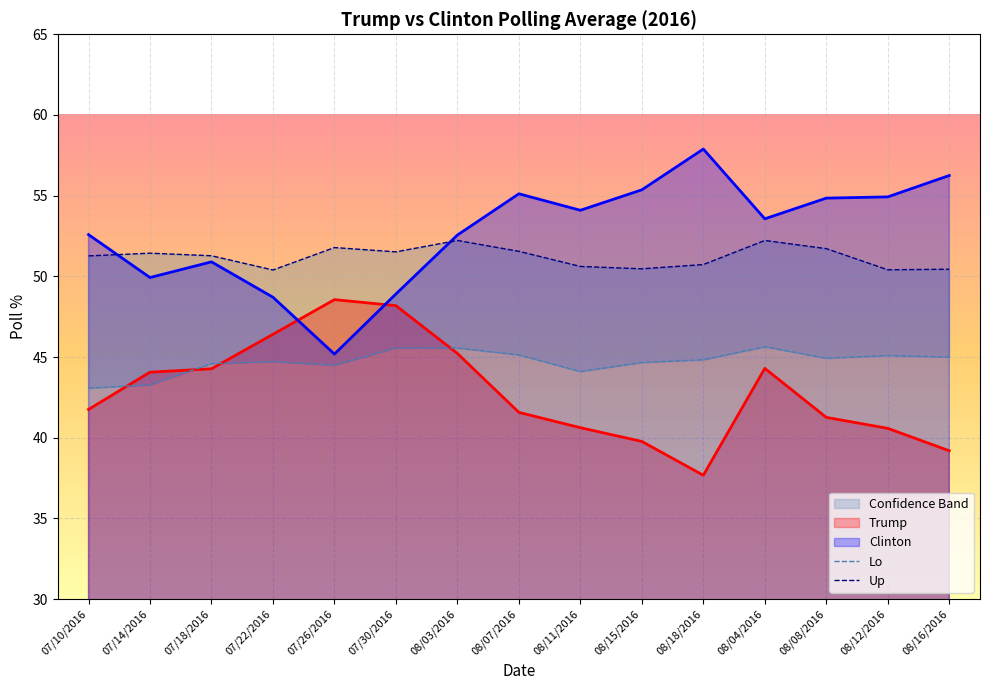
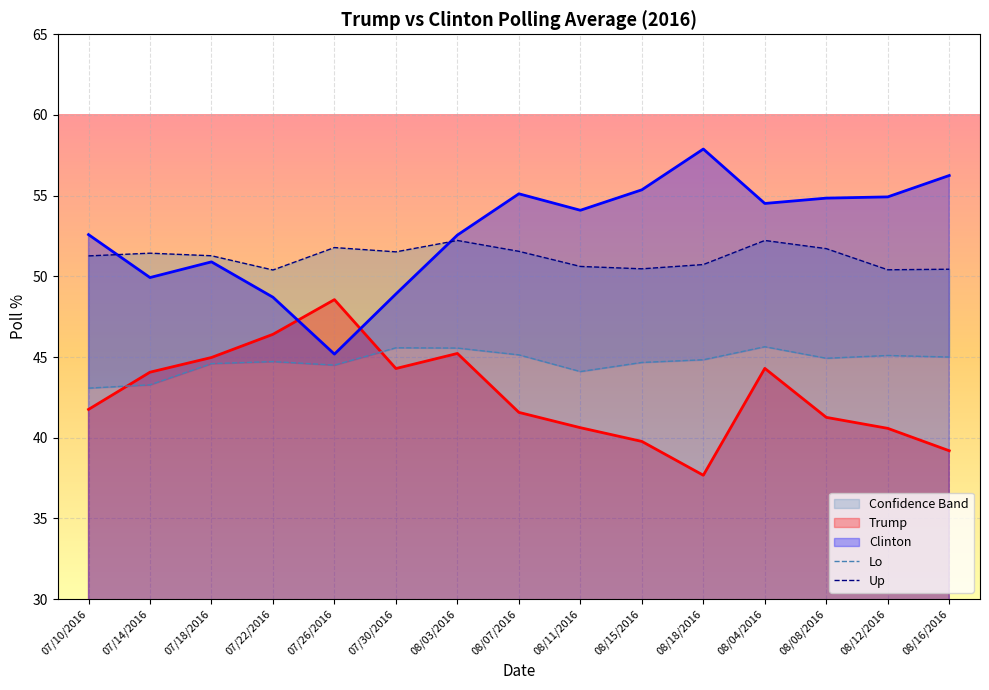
  {
    "Trump": {
      "07/10/2016": 41.8,
      "07/14/2016": 44.1,
-     "07/18/2016": 44.3,
+     "07/18/2016": 45.0,
      "07/22/2016": 46.4,
      "07/26/2016": 48.6,
-     "07/30/2016": 48.2,
+     "07/30/2016": 44.3,
      "08/03/2016": 45.2,
      "08/07/2016": 41.6,
      "08/11/2016": 40.6,
      "08/15/2016": 39.8,
      "08/18/2016": 37.7,
      "08/04/2016": 44.3,
      "08/08/2016": 41.3,
      "08/12/2016": 40.6,
      "08/16/2016": 39.2
    },
    "Clinton": {
      "07/10/2016": 52.6,
      "07/14/2016": 49.9,
      "07/18/2016": 50.9,
      "07/22/2016": 48.7,
      "07/26/2016": 45.2,
      "07/30/2016": 48.9,
      "08/03/2016": 52.6,
      "08/07/2016": 55.1,
      "08/11/2016": 54.1,
      "08/15/2016": 55.4,
      "08/18/2016": 57.9,
-     "08/04/2016": 53.6,
+     "08/04/2016": 54.5,
      "08/08/2016": 54.8,
      "08/12/2016": 54.9,
      "08/16/2016": 56.2
    }
  }
